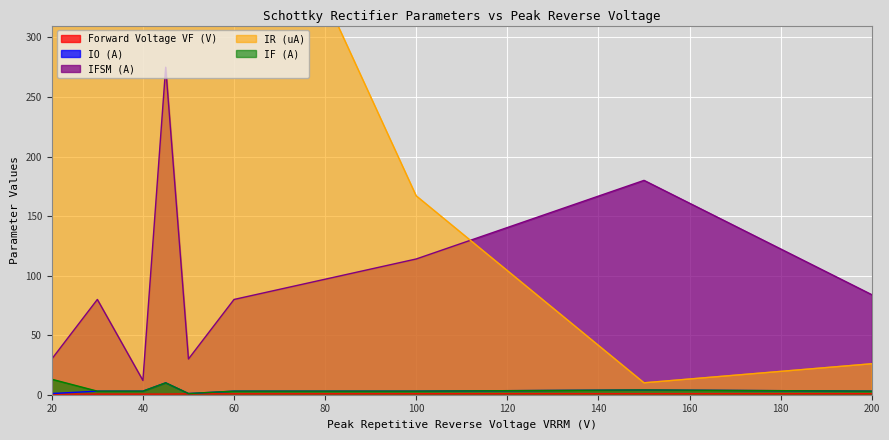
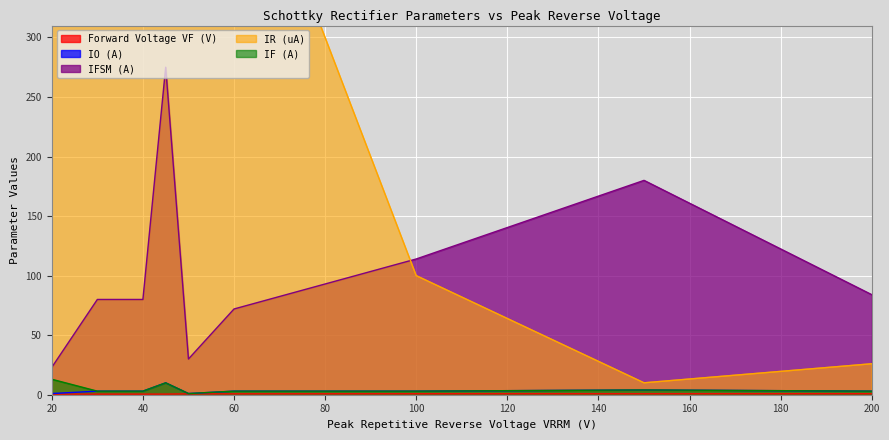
  {
    "Forward Voltage VF (V)": {
      "40": 1,
      "60": 1,
      "100": 1,
      "200": 1
    },
    "IFSM (A)": {
-     "20": 30,
-     "40": 12,
-     "60": 80,
+     "20": 23,
+     "40": 80,
+     "60": 72,
      "100": 114,
      "200": 84
    },
    "IR (uA)": {
-     "100": 167,
+     "100": 100,
      "200": 26
    },
    "IF (A)": {
      "20": 13
    }
  }
